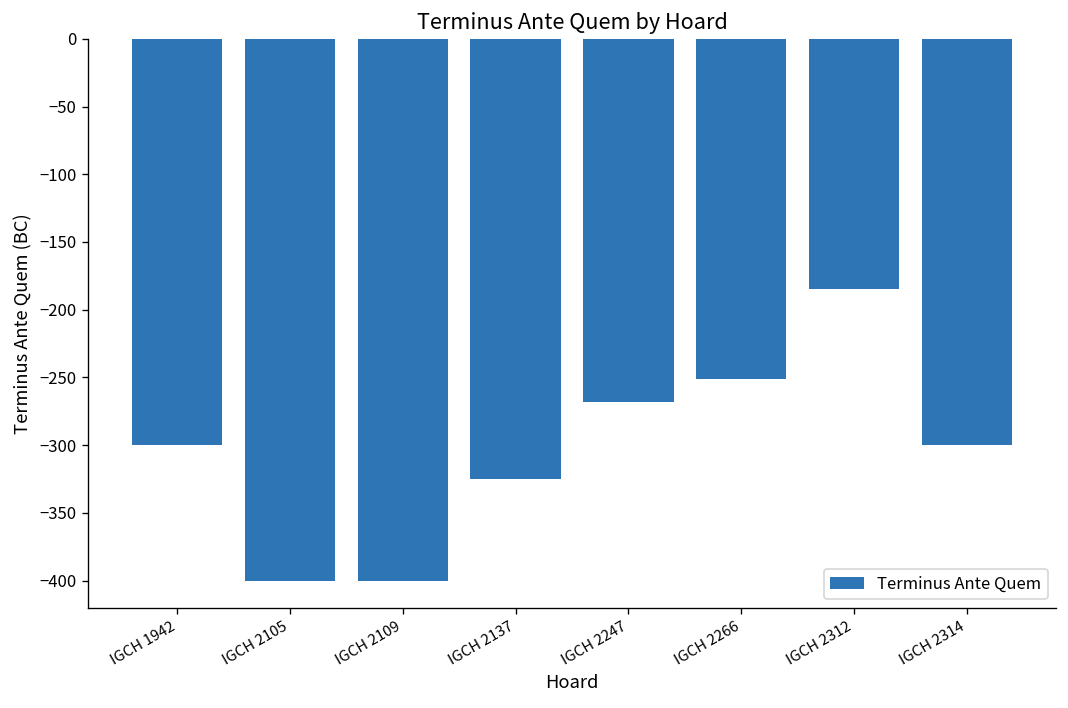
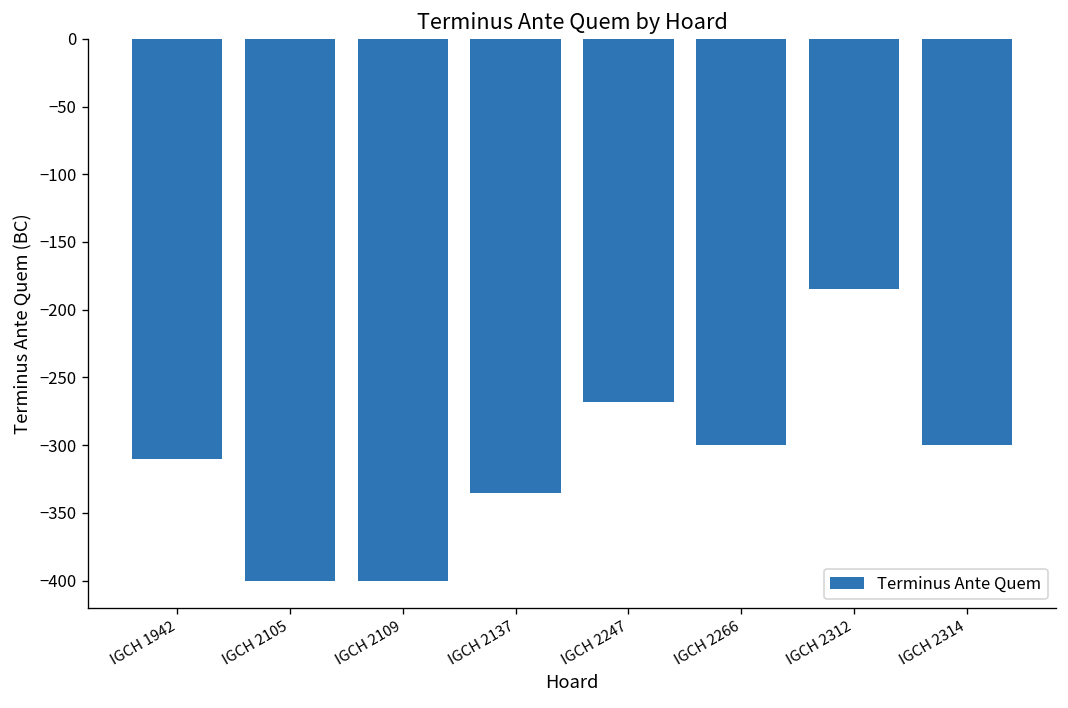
  {
-   "IGCH 1942": -300,
+   "IGCH 1942": -310,
    "IGCH 2105": -400,
    "IGCH 2109": -400,
-   "IGCH 2137": -325,
+   "IGCH 2137": -335,
    "IGCH 2247": -268,
-   "IGCH 2266": -251,
+   "IGCH 2266": -300,
    "IGCH 2312": -185,
    "IGCH 2314": -300
  }
